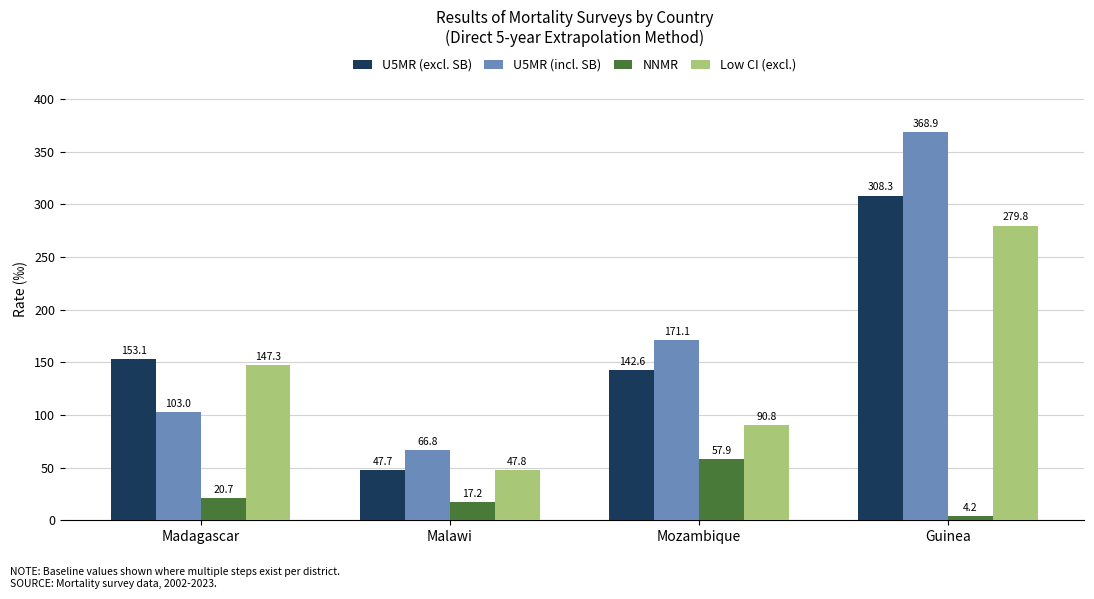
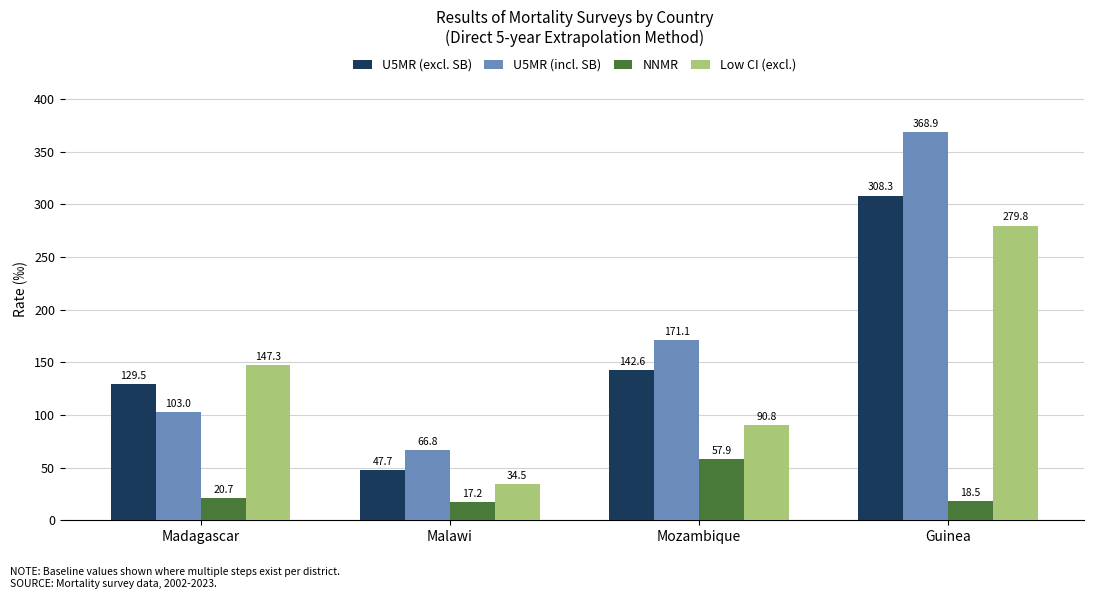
  {
    "U5MR (excl. SB)": {
-     "Madagascar": 153.1,
+     "Madagascar": 129.5,
      "Malawi": 47.7,
      "Mozambique": 142.6,
      "Guinea": 308.3
    },
    "U5MR (incl. SB)": {
      "Madagascar": 103.0,
      "Malawi": 66.8,
      "Mozambique": 171.1,
      "Guinea": 368.9
    },
    "NNMR": {
      "Madagascar": 20.7,
      "Malawi": 17.2,
      "Mozambique": 57.9,
-     "Guinea": 4.2
+     "Guinea": 18.5
    },
    "Low CI (excl.)": {
      "Madagascar": 147.3,
-     "Malawi": 47.8,
+     "Malawi": 34.5,
      "Mozambique": 90.8,
      "Guinea": 279.8
    }
  }
